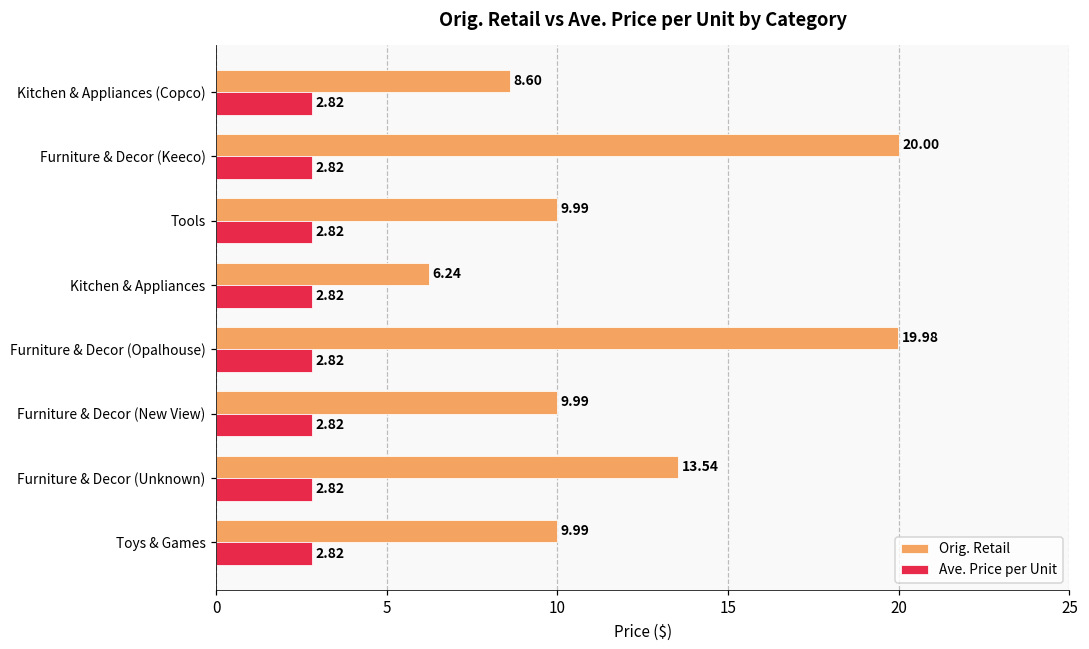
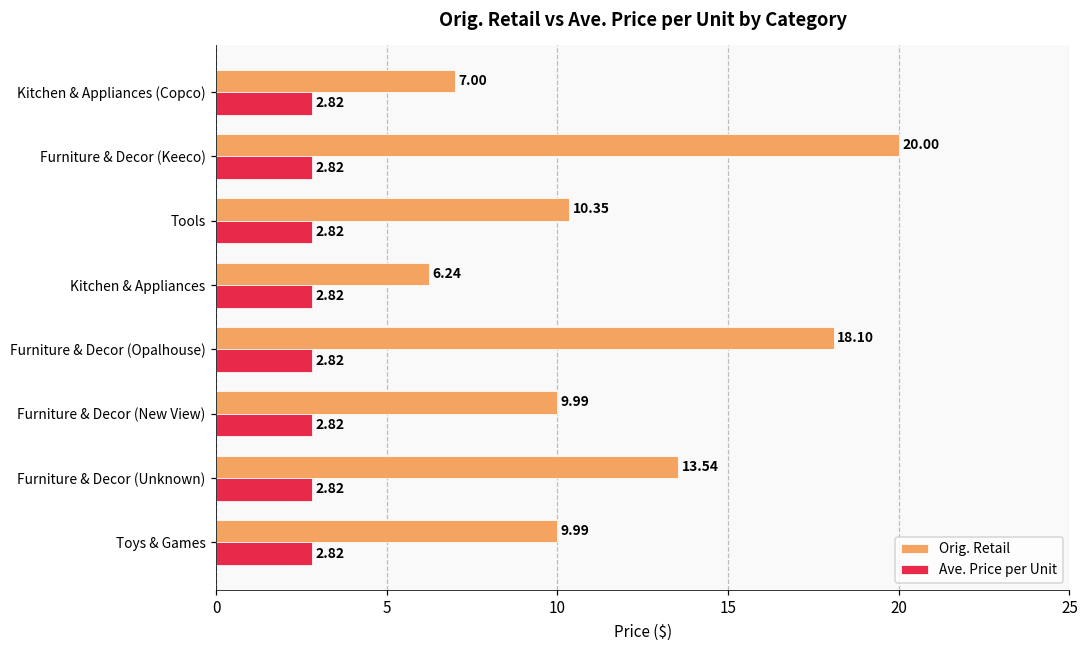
  {
    "Orig. Retail": {
-     "Kitchen & Appliances (Copco)": 8.60,
+     "Kitchen & Appliances (Copco)": 7.00,
      "Furniture & Decor (Keeco)": 20.00,
-     "Tools": 9.99,
+     "Tools": 10.35,
      "Kitchen & Appliances": 6.24,
-     "Furniture & Decor (Opalhouse)": 19.98,
+     "Furniture & Decor (Opalhouse)": 18.10,
      "Furniture & Decor (New View)": 9.99,
      "Furniture & Decor (Unknown)": 13.54,
      "Toys & Games": 9.99
    },
    "Ave. Price per Unit": {
      "Kitchen & Appliances (Copco)": 2.82,
      "Furniture & Decor (Keeco)": 2.82,
      "Tools": 2.82,
      "Kitchen & Appliances": 2.82,
      "Furniture & Decor (Opalhouse)": 2.82,
      "Furniture & Decor (New View)": 2.82,
      "Furniture & Decor (Unknown)": 2.82,
      "Toys & Games": 2.82
    }
  }
